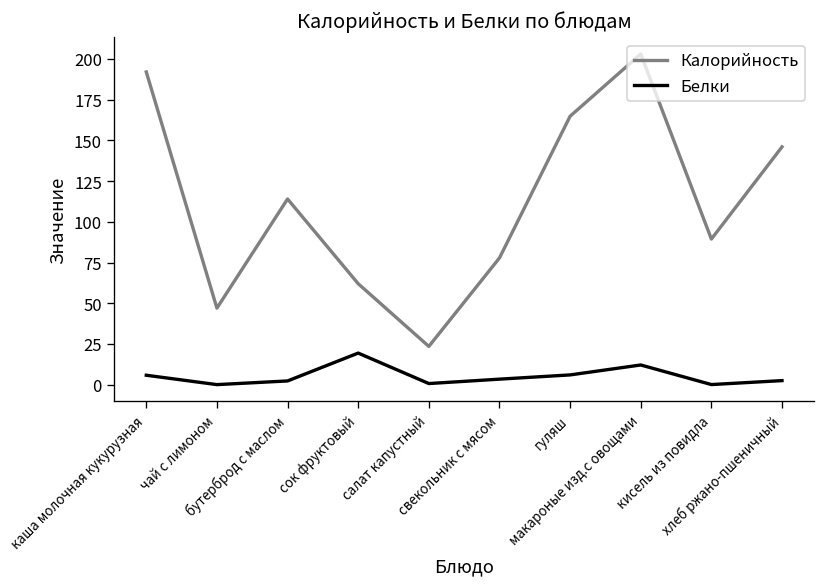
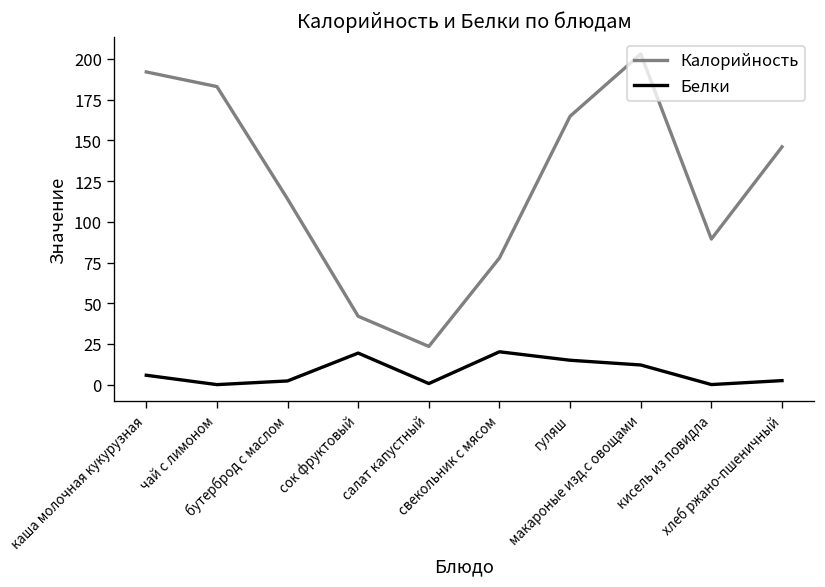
  {
    "Калорийность": {
      "каша молочная кукурузная": 192,
-     "чай с лимоном": 47,
+     "чай с лимоном": 183,
      "бутерброд с маслом": 114,
-     "сок фруктовый": 62,
+     "сок фруктовый": 42,
      "салат капустный": 24,
      "свекольник с мясом": 78,
      "гуляш": 165,
      "кисель из повидла": 89,
      "хлеб ржано-пшеничный": 146
    },
    "Белки": {
      "каша молочная кукурузная": 6,
      "чай с лимоном": 0,
      "бутерброд с маслом": 2,
      "сок фруктовый": 19,
      "салат капустный": 1,
-     "свекольник с мясом": 3,
-     "гуляш": 6,
+     "свекольник с мясом": 20,
+     "гуляш": 15,
      "макароные изд.с овощами": 12,
      "кисель из повидла": 0,
      "хлеб ржано-пшеничный": 3
    }
  }
